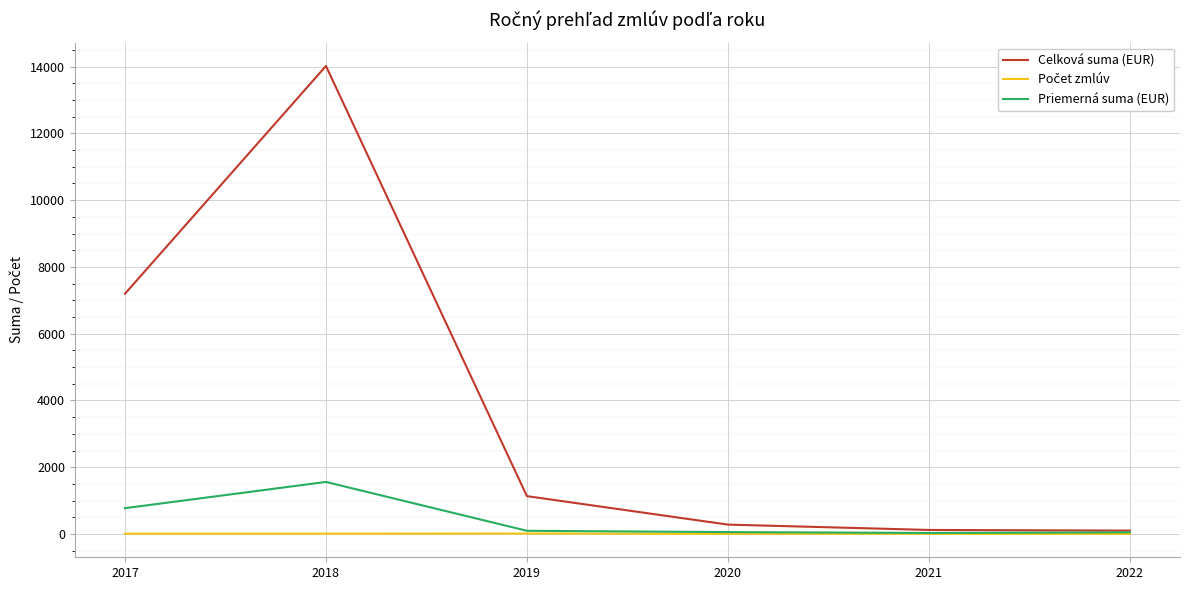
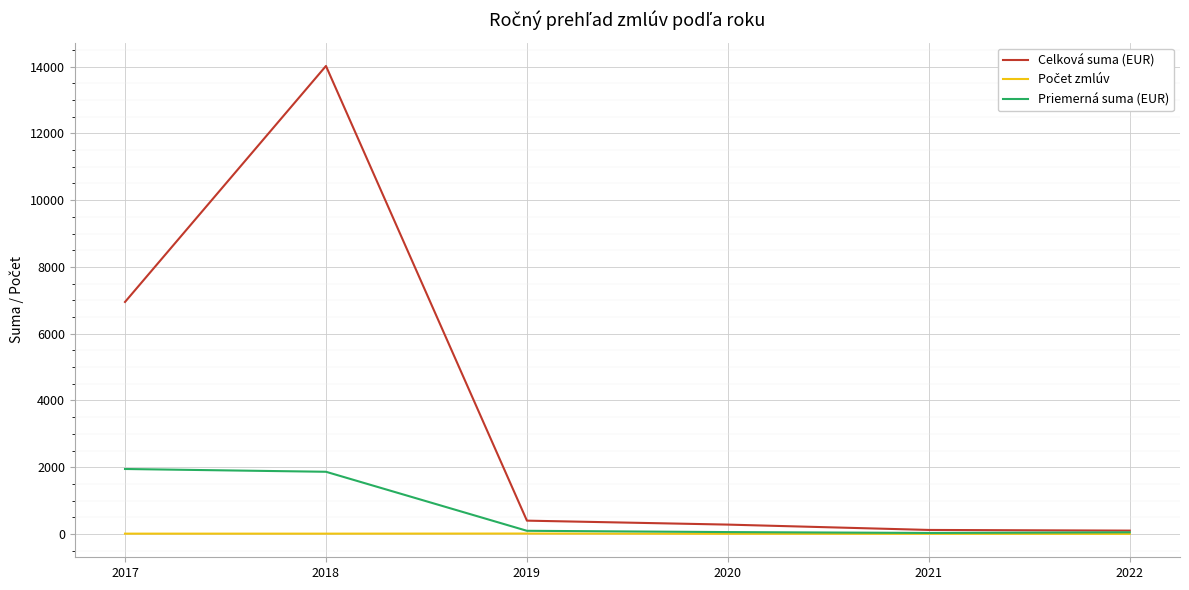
  {
    "Celková suma (EUR)": {
-     "2017": 7200,
+     "2017": 7000,
      "2018": 14000,
-     "2019": 1100,
+     "2019": 400,
      "2020": 300,
      "2021": 100
    },
    "Počet zmlúv": {
      "2017": 0,
      "2018": 0,
      "2019": 0
    },
    "Priemerná suma (EUR)": {
-     "2017": 800,
-     "2018": 1600,
+     "2017": 1900,
+     "2018": 1900,
      "2019": 100
    }
  }
